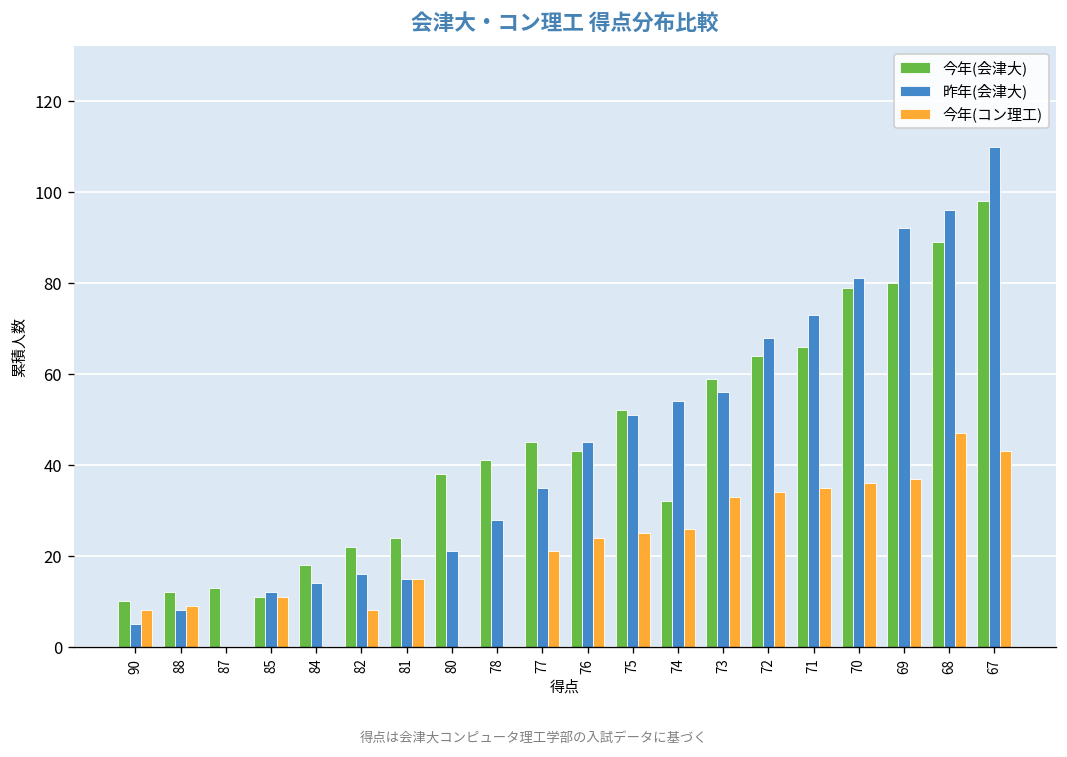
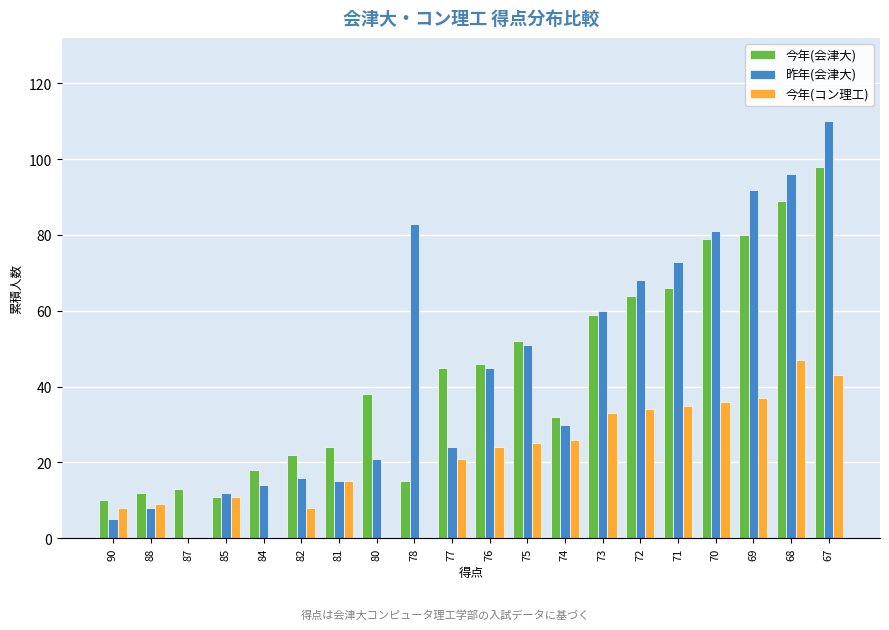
  {
    "今年(会津大)": {
      "90": 10,
      "88": 12,
      "87": 13,
      "85": 11,
      "84": 18,
      "82": 22,
      "81": 24,
      "80": 38,
-     "78": 41,
+     "78": 15,
      "77": 45,
-     "76": 43,
+     "76": 46,
      "75": 52,
      "74": 32,
      "73": 59,
      "72": 64,
      "71": 66,
      "70": 79,
      "69": 80,
      "68": 89,
      "67": 98
    },
    "昨年(会津大)": {
      "90": 5,
      "88": 8,
      "87": 0,
      "85": 12,
      "84": 14,
      "82": 16,
      "81": 15,
      "80": 21,
-     "78": 28,
-     "77": 35,
+     "78": 83,
+     "77": 24,
      "76": 45,
      "75": 51,
-     "74": 54,
-     "73": 56,
+     "74": 30,
+     "73": 60,
      "72": 68,
      "71": 73,
      "70": 81,
      "69": 92,
      "68": 96,
      "67": 110
    },
    "今年(コン理工)": {
      "90": 8,
      "88": 9,
      "87": 0,
      "85": 11,
      "84": 0,
      "82": 8,
      "81": 15,
      "80": 0,
      "78": 0,
      "77": 21,
      "76": 24,
      "75": 25,
      "74": 26,
      "73": 33,
      "72": 34,
      "71": 35,
      "70": 36,
      "69": 37,
      "68": 47,
      "67": 43
    }
  }
